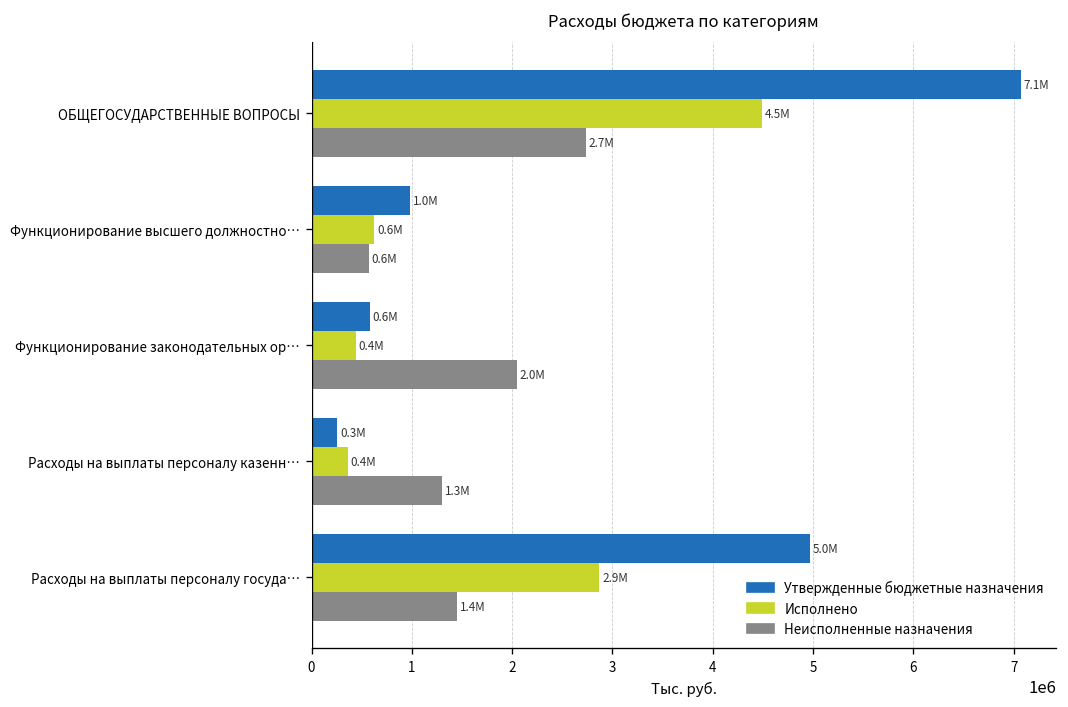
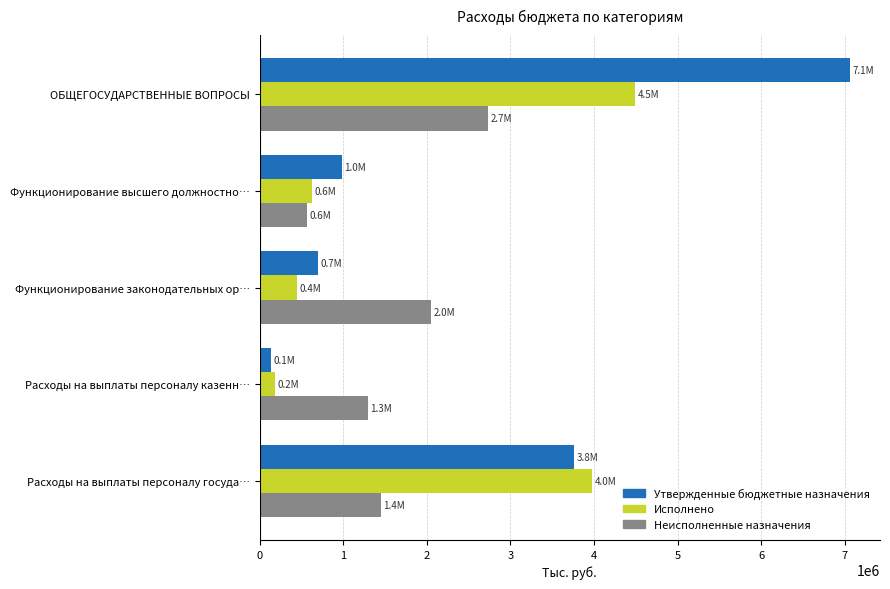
  {
    "Утвержденные бюджетные назначения": {
      "ОБЩЕГОСУДАРСТВЕННЫЕ ВОПРОСЫ": "7.1M",
      "Функционирование высшего должностно…": "1.0M",
-     "Функционирование законодательных ор…": "0.6M",
-     "Расходы на выплаты персоналу казенн…": "0.3M",
-     "Расходы на выплаты персоналу госуда…": "5.0M"
+     "Функционирование законодательных ор…": "0.7M",
+     "Расходы на выплаты персоналу казенн…": "0.1M",
+     "Расходы на выплаты персоналу госуда…": "3.8M"
    },
    "Исполнено": {
      "ОБЩЕГОСУДАРСТВЕННЫЕ ВОПРОСЫ": "4.5M",
      "Функционирование высшего должностно…": "0.6M",
      "Функционирование законодательных ор…": "0.4M",
-     "Расходы на выплаты персоналу казенн…": "0.4M",
-     "Расходы на выплаты персоналу госуда…": "2.9M"
+     "Расходы на выплаты персоналу казенн…": "0.2M",
+     "Расходы на выплаты персоналу госуда…": "4.0M"
    },
    "Неисполненные назначения": {
      "ОБЩЕГОСУДАРСТВЕННЫЕ ВОПРОСЫ": "2.7M",
      "Функционирование высшего должностно…": "0.6M",
      "Функционирование законодательных ор…": "2.0M",
      "Расходы на выплаты персоналу казенн…": "1.3M",
      "Расходы на выплаты персоналу госуда…": "1.4M"
    }
  }
